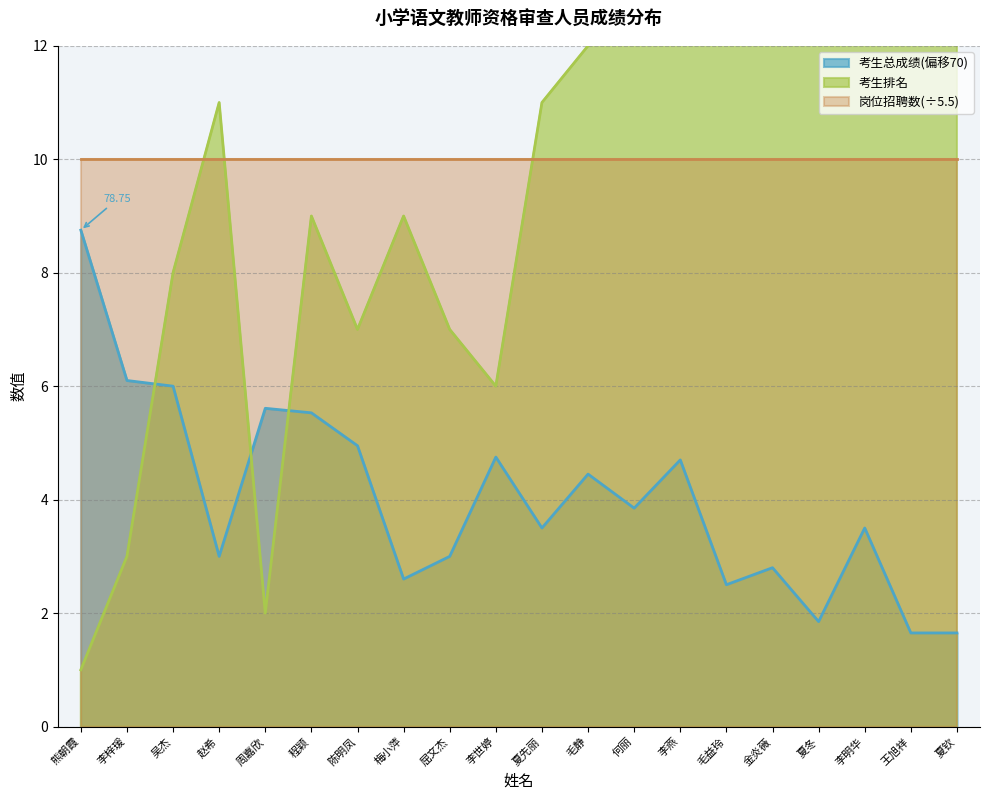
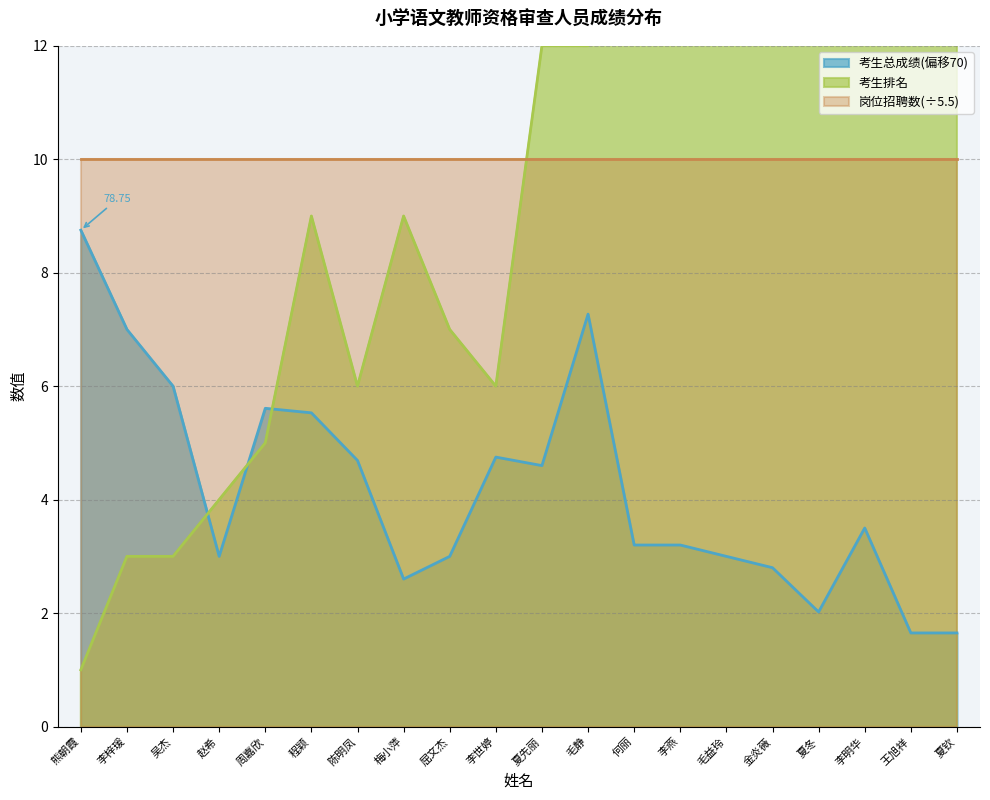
  {
    "考生总成绩(偏移70)": {
-     "李梓瑗": 6.1,
+     "李梓瑗": 7.0,
      "吴杰": 6.0,
      "赵希": 3.0,
      "周嘉欣": 5.6,
      "程颖": 5.5,
-     "陈明凤": 5.0,
+     "陈明凤": 4.7,
      "梅小萍": 2.6,
      "屈文杰": 3.0,
      "李世婷": 4.8,
-     "夏先丽": 3.5,
-     "毛静": 4.5,
-     "何丽": 3.8,
-     "李燕": 4.7,
-     "毛益玲": 2.5,
+     "夏先丽": 4.6,
+     "毛静": 7.3,
+     "何丽": 3.2,
+     "李燕": 3.2,
+     "毛益玲": 3.0,
      "金炎薇": 2.8,
-     "夏冬": 1.8,
+     "夏冬": 2.0,
      "李明华": 3.5,
      "王旭祥": 1.7,
      "夏钦": 1.7
    },
    "考生排名": {
      "熊朝霞": 1,
      "李梓瑗": 3,
-     "吴杰": 8,
-     "赵希": 11,
-     "周嘉欣": 2,
+     "吴杰": 3,
+     "赵希": 4,
+     "周嘉欣": 5,
      "程颖": 9,
-     "陈明凤": 7,
+     "陈明凤": 6,
      "梅小萍": 9,
      "屈文杰": 7,
      "李世婷": 6,
-     "夏先丽": 11,
+     "夏先丽": 12,
      "毛静": 12
    },
    "岗位招聘数(÷5.5)": {
      "熊朝霞": 10.0,
      "李梓瑗": 10.0,
      "吴杰": 10.0,
      "赵希": 10.0,
      "周嘉欣": 10.0,
      "程颖": 10.0,
      "陈明凤": 10.0,
      "梅小萍": 10.0,
      "屈文杰": 10.0,
      "李世婷": 10.0,
      "夏先丽": 10.0,
      "毛静": 10.0,
      "何丽": 10.0,
      "李燕": 10.0,
      "毛益玲": 10.0,
      "金炎薇": 10.0,
      "夏冬": 10.0,
      "李明华": 10.0,
      "王旭祥": 10.0,
      "夏钦": 10.0
    }
  }
